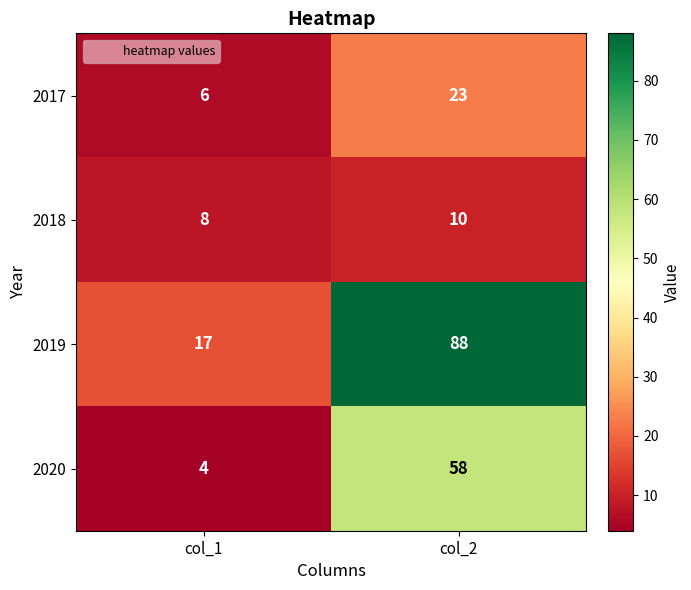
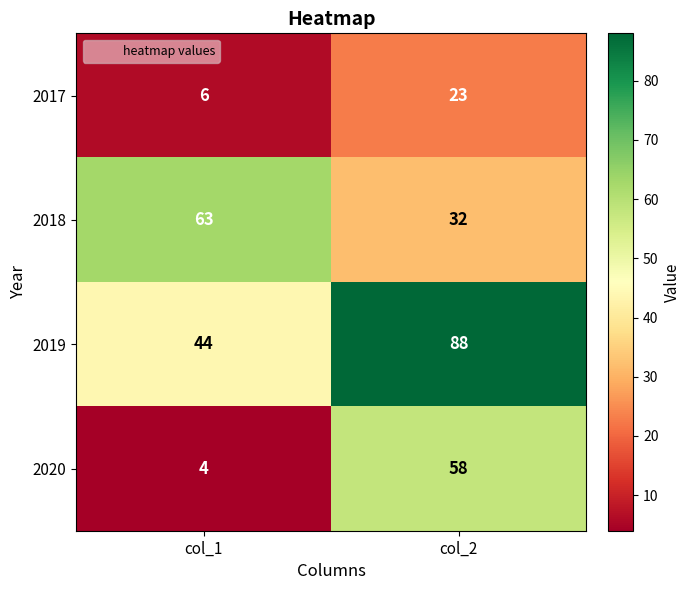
  {
    "2017": {
      "col_1": 6,
      "col_2": 23
    },
    "2018": {
-     "col_1": 8,
-     "col_2": 10
+     "col_1": 63,
+     "col_2": 32
    },
    "2019": {
-     "col_1": 17,
+     "col_1": 44,
      "col_2": 88
    },
    "2020": {
      "col_1": 4,
      "col_2": 58
    }
  }
